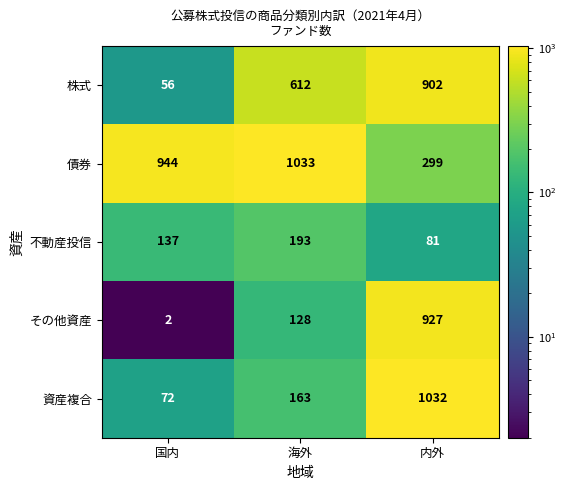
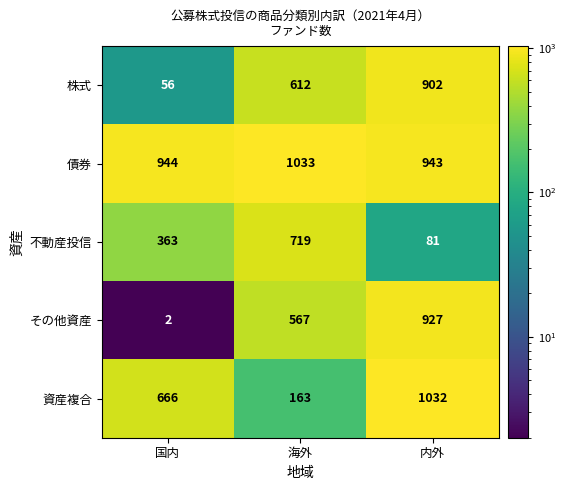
  {
    "株式": {
      "国内": 56,
      "海外": 612,
      "内外": 902
    },
    "債券": {
      "国内": 944,
      "海外": 1033,
-     "内外": 299
+     "内外": 943
    },
    "不動産投信": {
-     "国内": 137,
-     "海外": 193,
+     "国内": 363,
+     "海外": 719,
      "内外": 81
    },
    "その他資産": {
      "国内": 2,
-     "海外": 128,
+     "海外": 567,
      "内外": 927
    },
    "資産複合": {
-     "国内": 72,
+     "国内": 666,
      "海外": 163,
      "内外": 1032
    }
  }
